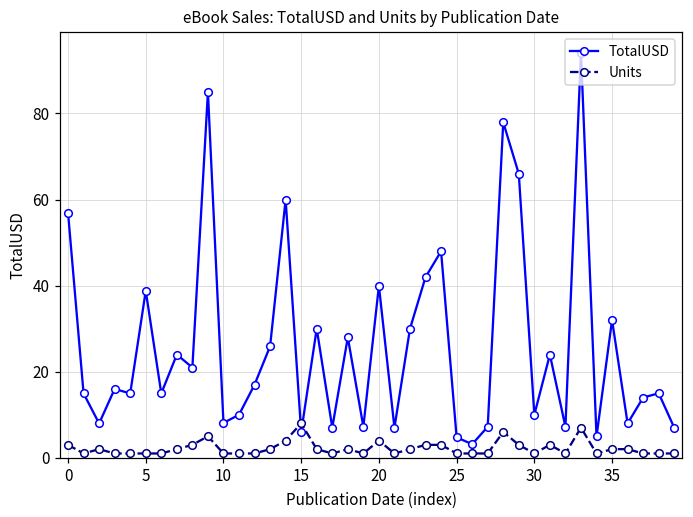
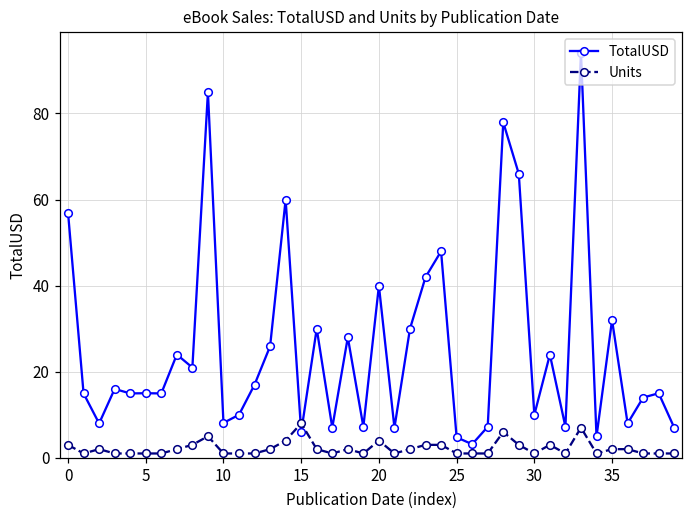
  {
    "TotalUSD": {
      "0": 57,
-     "5": 39,
+     "5": 15,
      "10": 8,
      "15": 6,
      "20": 40,
      "25": 5,
      "30": 10,
      "35": 32
    },
    "Units": {
      "0": 3,
      "5": 1,
      "10": 1,
      "15": 8,
      "20": 4,
      "25": 1,
      "30": 1,
      "35": 2
    }
  }
